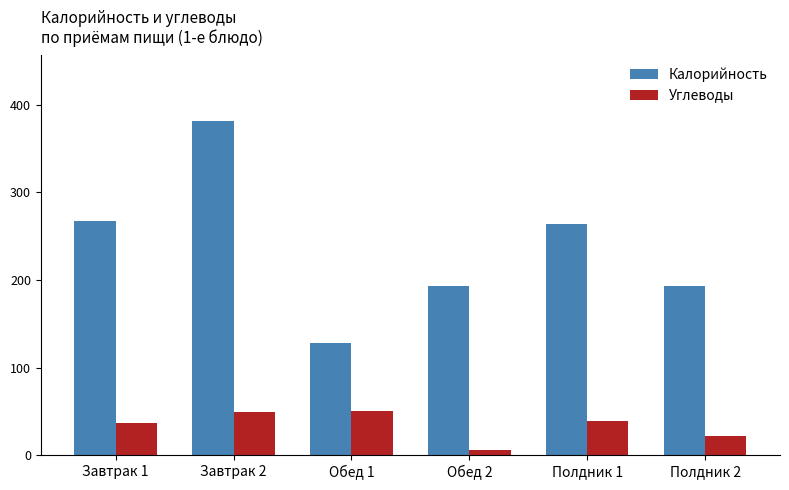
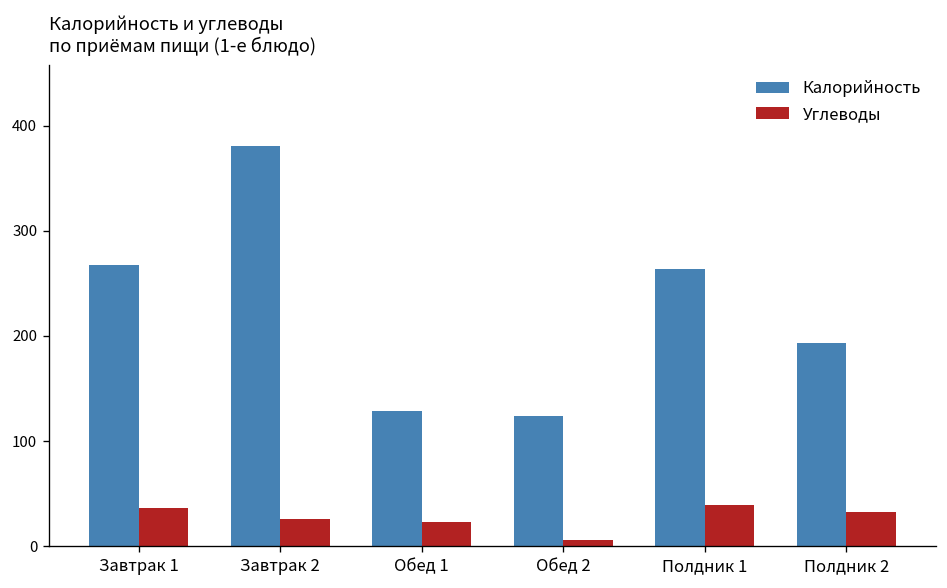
  {
    "Калорийность": {
      "Завтрак 1": 270,
      "Завтрак 2": 380,
      "Обед 1": 130,
-     "Обед 2": 190,
+     "Обед 2": 120,
      "Полдник 1": 260,
      "Полдник 2": 190
    },
    "Углеводы": {
      "Завтрак 1": 40,
-     "Завтрак 2": 50,
-     "Обед 1": 50,
+     "Завтрак 2": 30,
+     "Обед 1": 20,
      "Обед 2": 10,
      "Полдник 1": 40,
-     "Полдник 2": 20
+     "Полдник 2": 30
    }
  }
